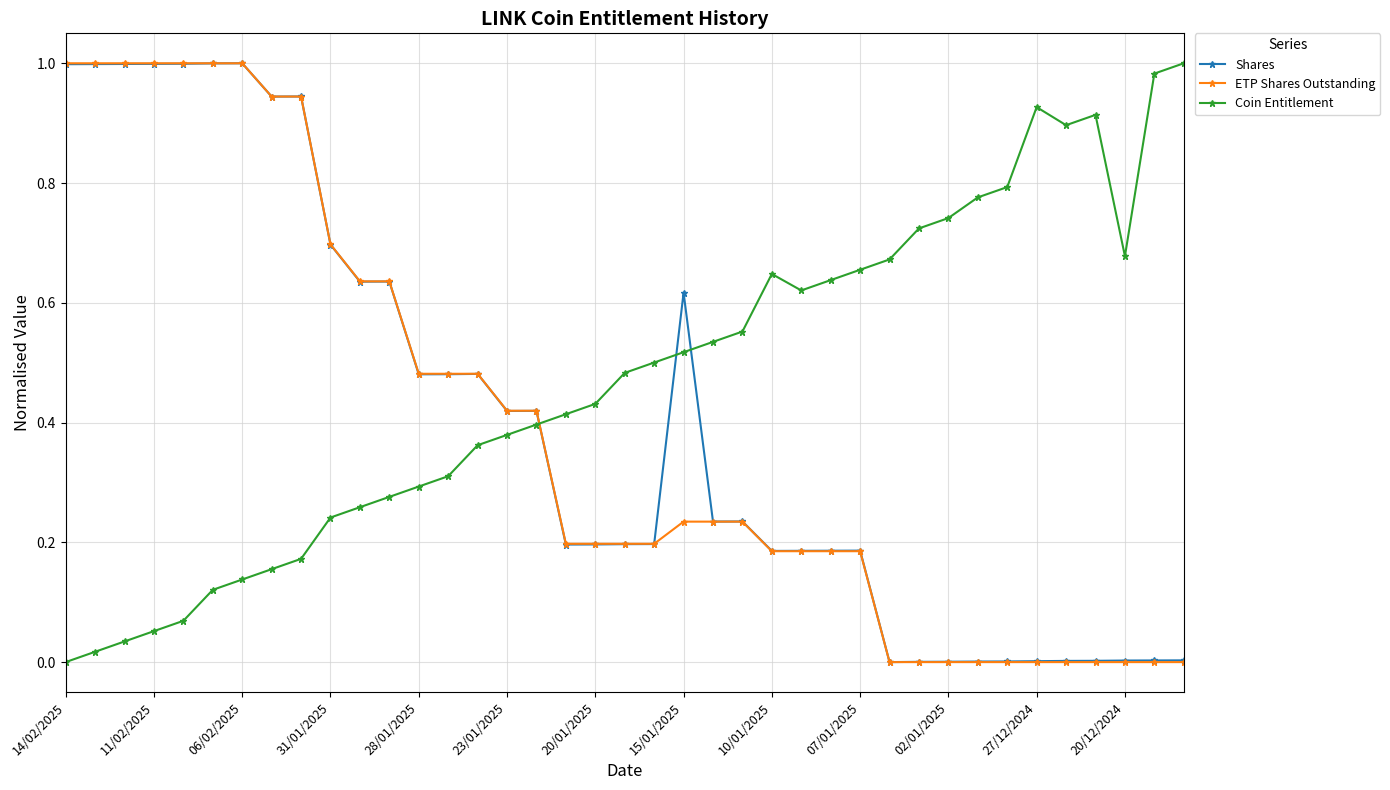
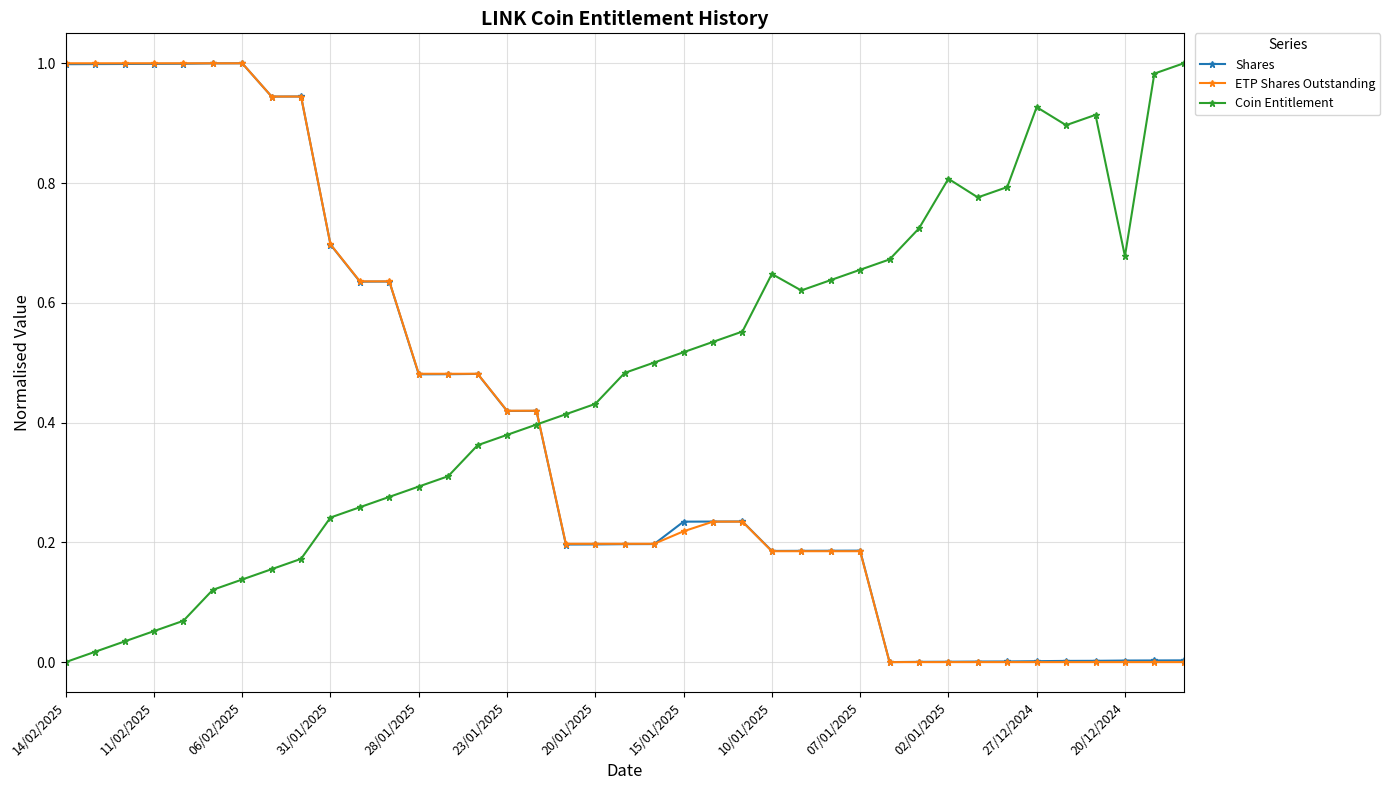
  {
    "Shares": {
-     "15/01/2025": 0.62
+     "15/01/2025": 0.23
    },
    "ETP Shares Outstanding": {
-     "15/01/2025": 0.23
+     "15/01/2025": 0.22
    },
    "Coin Entitlement": {
      "14/02/2025": 0.00,
      "11/02/2025": 0.05,
      "06/02/2025": 0.14,
      "31/01/2025": 0.24,
      "28/01/2025": 0.29,
      "23/01/2025": 0.38,
      "20/01/2025": 0.43,
      "15/01/2025": 0.52,
      "10/01/2025": 0.65,
      "07/01/2025": 0.66,
-     "02/01/2025": 0.74,
+     "02/01/2025": 0.81,
      "27/12/2024": 0.93,
      "20/12/2024": 0.68
    }
  }
